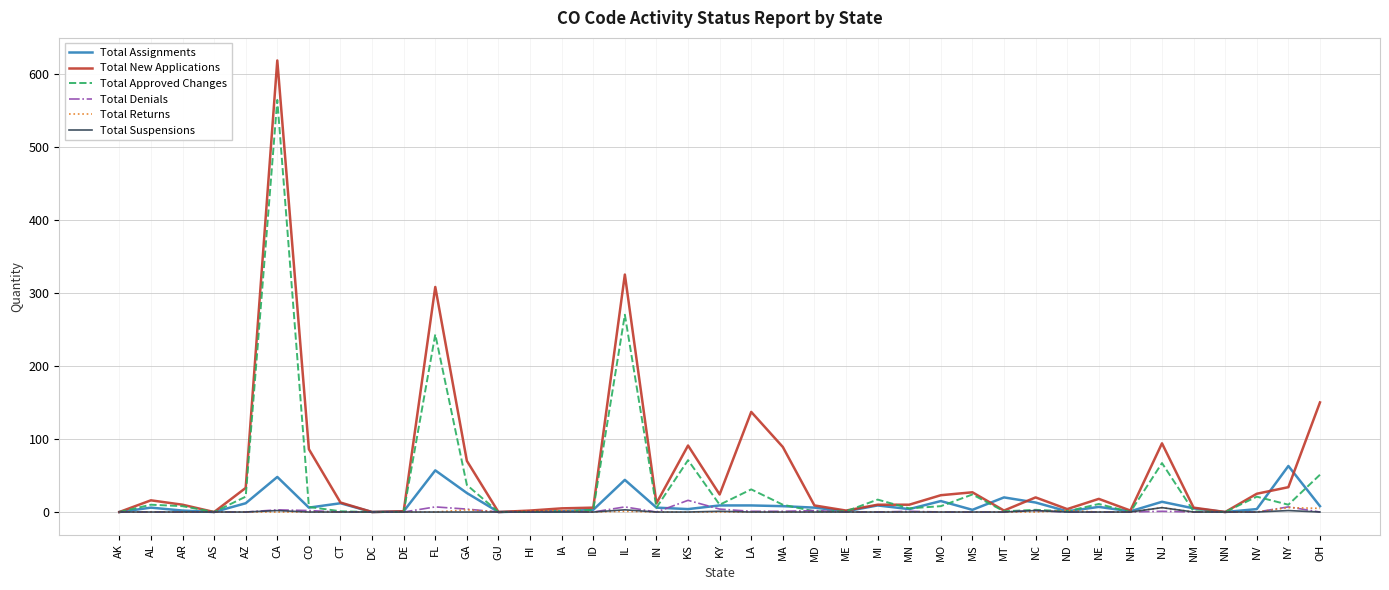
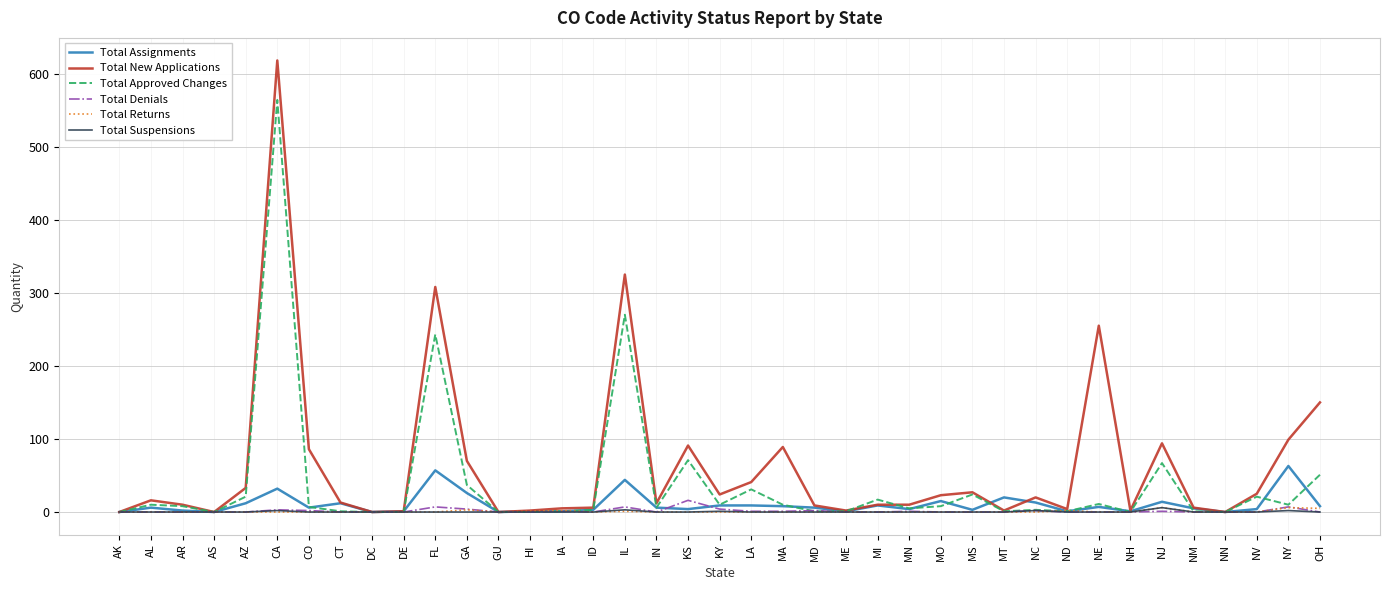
  {
    "Total Assignments": {
      "AL": 10,
      "AZ": 10,
-     "CA": 50,
+     "CA": 30,
      "FL": 60,
      "GA": 30,
      "IL": 40,
      "KS": 0,
      "LA": 10,
      "MO": 20,
      "MT": 20,
      "NC": 10,
      "NE": 10,
      "NJ": 10,
      "NV": 0,
      "NY": 60
    },
    "Total New Applications": {
      "AL": 20,
      "AZ": 30,
      "CA": 620,
      "CO": 90,
      "FL": 310,
      "GA": 70,
      "IL": 330,
      "IN": 10,
      "KS": 90,
      "KY": 20,
-     "LA": 140,
+     "LA": 40,
      "MA": 90,
      "MN": 10,
      "MO": 20,
      "NC": 20,
-     "NE": 20,
+     "NE": 260,
      "NJ": 90,
      "NV": 30,
-     "NY": 30,
+     "NY": 100,
      "OH": 150
    },
    "Total Approved Changes": {
      "AL": 10,
      "AZ": 20,
      "CA": 560,
      "FL": 240,
      "GA": 40,
      "IL": 270,
      "KS": 70,
      "LA": 30,
      "MI": 20,
      "MO": 10,
      "NE": 10,
      "NJ": 70,
      "NV": 20,
      "OH": 50
    },
    "Total Denials": {
      "FL": 10,
      "IL": 10,
      "KS": 20,
      "NJ": 0
    },
    "Total Suspensions": {
      "NY": 0
    }
  }
